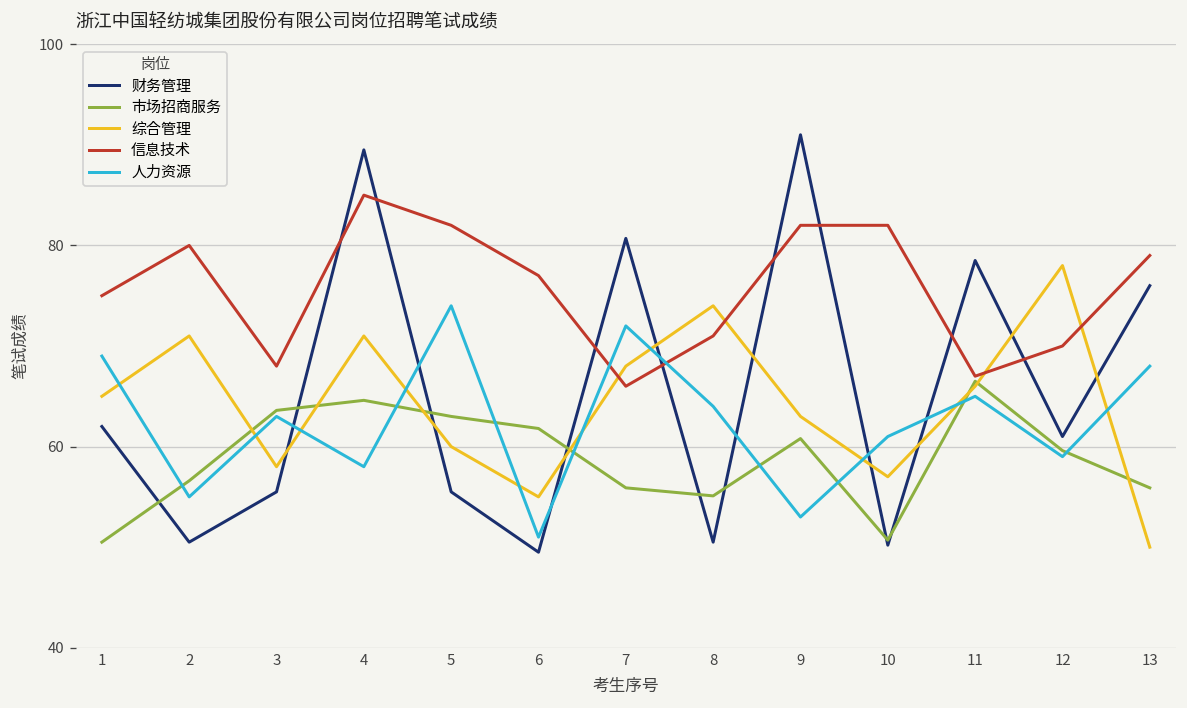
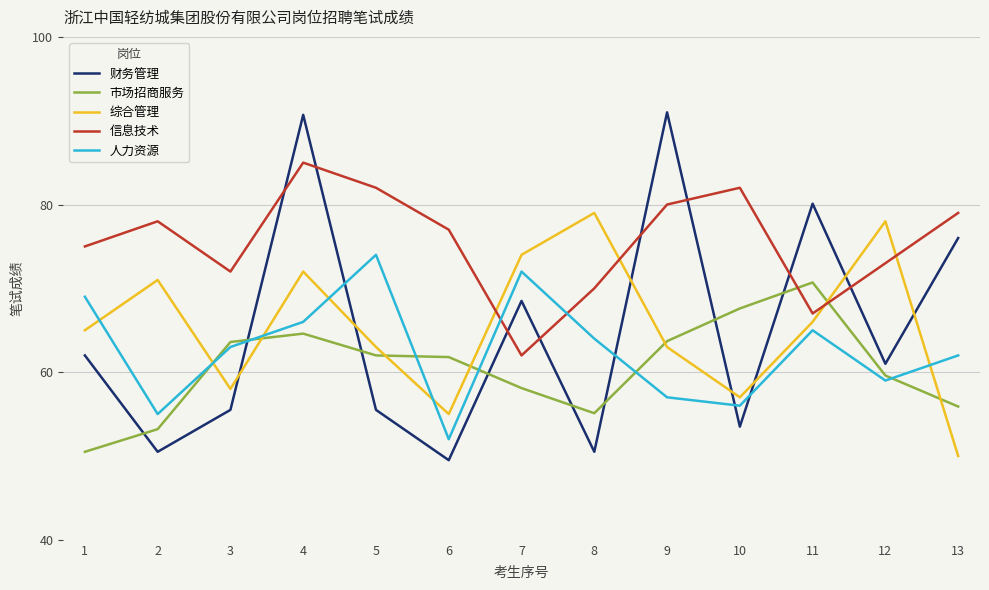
  {
    "财务管理": {
      "1": 62,
      "2": 51,
      "3": 56,
-     "4": 90,
+     "4": 91,
      "5": 56,
      "6": 50,
-     "7": 81,
+     "7": 69,
      "8": 51,
      "9": 91,
-     "10": 50,
-     "11": 79,
+     "10": 54,
+     "11": 80,
      "12": 61,
      "13": 76
    },
    "市场招商服务": {
      "1": 51,
-     "2": 57,
+     "2": 53,
      "3": 64,
      "4": 65,
-     "5": 63,
+     "5": 62,
      "6": 62,
-     "7": 56,
+     "7": 58,
      "8": 55,
-     "9": 61,
-     "10": 51,
-     "11": 67,
+     "9": 64,
+     "10": 68,
+     "11": 71,
      "12": 60,
      "13": 56
    },
    "综合管理": {
      "1": 65,
      "2": 71,
      "3": 58,
-     "4": 71,
-     "5": 60,
+     "4": 72,
+     "5": 63,
      "6": 55,
-     "7": 68,
-     "8": 74,
+     "7": 74,
+     "8": 79,
      "9": 63,
      "10": 57,
      "11": 66,
      "12": 78,
      "13": 50
    },
    "信息技术": {
      "1": 75,
-     "2": 80,
-     "3": 68,
+     "2": 78,
+     "3": 72,
      "4": 85,
      "5": 82,
      "6": 77,
-     "7": 66,
-     "8": 71,
-     "9": 82,
+     "7": 62,
+     "8": 70,
+     "9": 80,
      "10": 82,
      "11": 67,
-     "12": 70,
+     "12": 73,
      "13": 79
    },
    "人力资源": {
      "1": 69,
      "2": 55,
      "3": 63,
-     "4": 58,
+     "4": 66,
      "5": 74,
-     "6": 51,
+     "6": 52,
      "7": 72,
      "8": 64,
-     "9": 53,
-     "10": 61,
+     "9": 57,
+     "10": 56,
      "11": 65,
      "12": 59,
-     "13": 68
+     "13": 62
    }
  }
